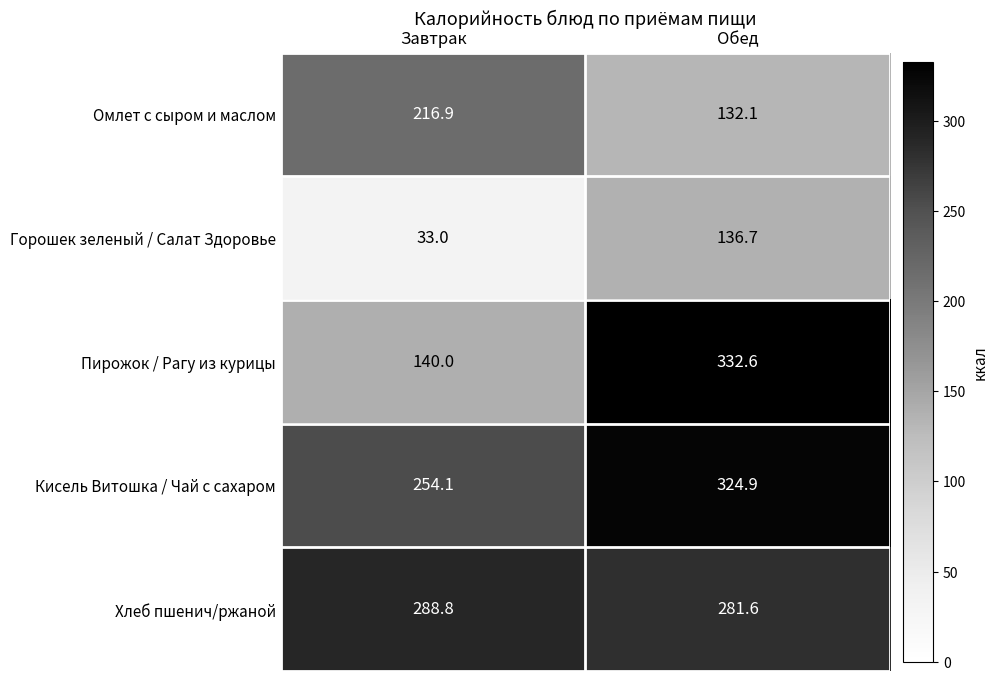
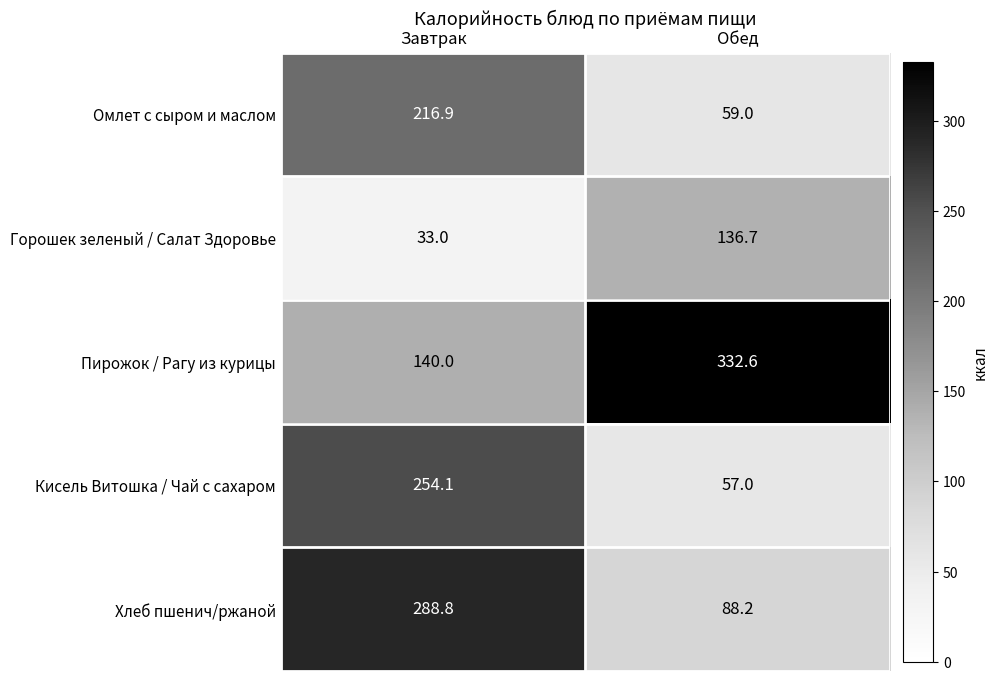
  {
    "Омлет с сыром и маслом": {
      "Завтрак": 216.9,
-     "Обед": 132.1
+     "Обед": 59.0
    },
    "Горошек зеленый / Салат Здоровье": {
      "Завтрак": 33.0,
      "Обед": 136.7
    },
    "Пирожок / Рагу из курицы": {
      "Завтрак": 140.0,
      "Обед": 332.6
    },
    "Кисель Витошка / Чай с сахаром": {
      "Завтрак": 254.1,
-     "Обед": 324.9
+     "Обед": 57.0
    },
    "Хлеб пшенич/ржаной": {
      "Завтрак": 288.8,
-     "Обед": 281.6
+     "Обед": 88.2
    }
  }
